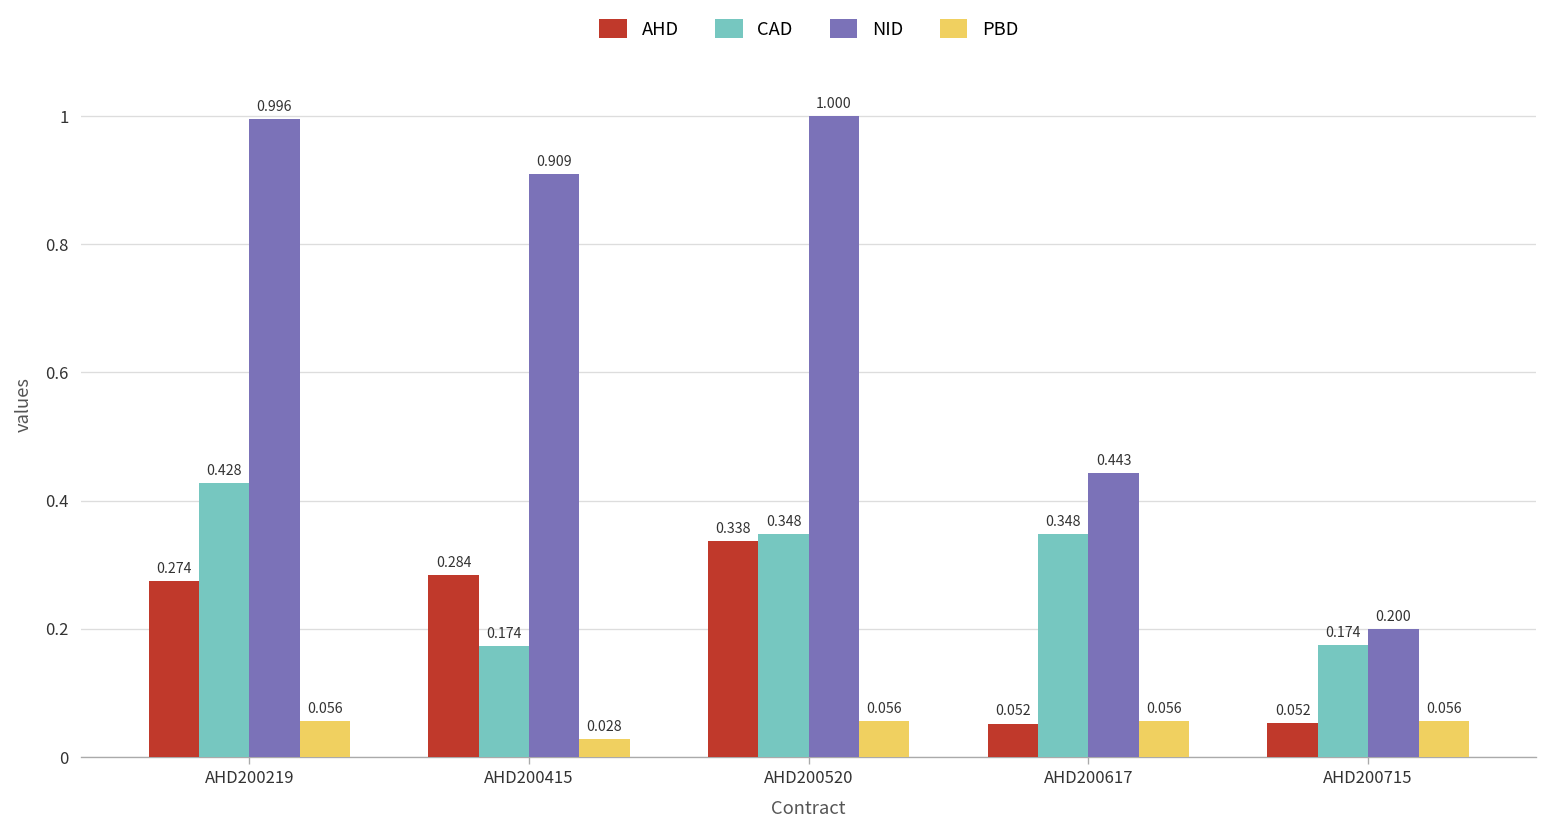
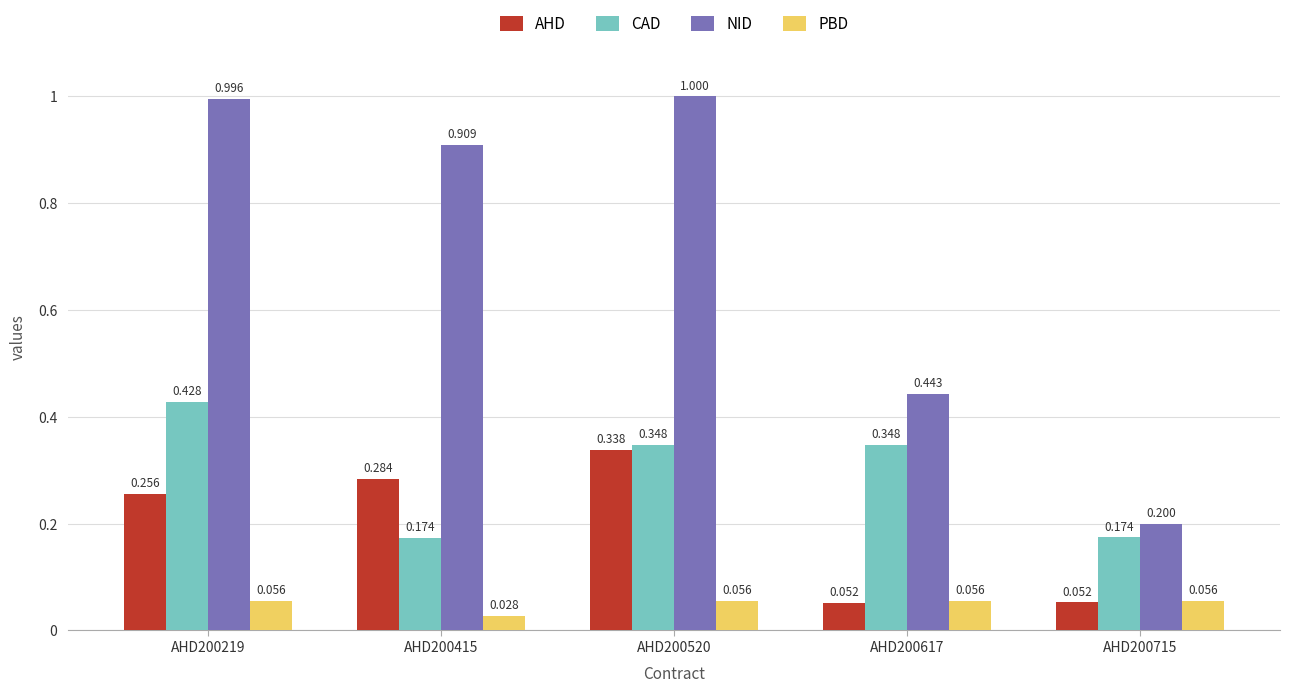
  {
    "AHD": {
-     "AHD200219": 0.274,
+     "AHD200219": 0.256,
      "AHD200415": 0.284,
      "AHD200520": 0.338,
      "AHD200617": 0.052,
      "AHD200715": 0.052
    },
    "CAD": {
      "AHD200219": 0.428,
      "AHD200415": 0.174,
      "AHD200520": 0.348,
      "AHD200617": 0.348,
      "AHD200715": 0.174
    },
    "NID": {
      "AHD200219": 0.996,
      "AHD200415": 0.909,
      "AHD200520": 1.000,
      "AHD200617": 0.443,
      "AHD200715": 0.200
    },
    "PBD": {
      "AHD200219": 0.056,
      "AHD200415": 0.028,
      "AHD200520": 0.056,
      "AHD200617": 0.056,
      "AHD200715": 0.056
    }
  }
